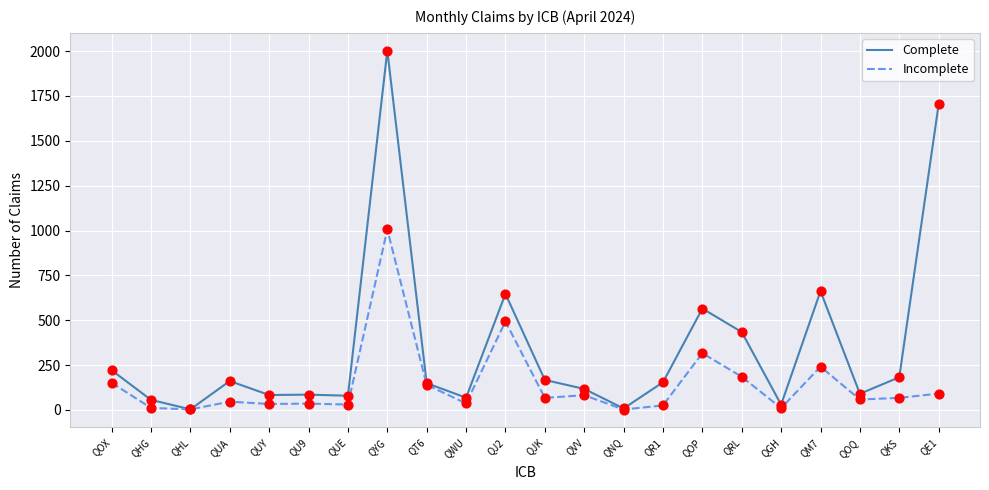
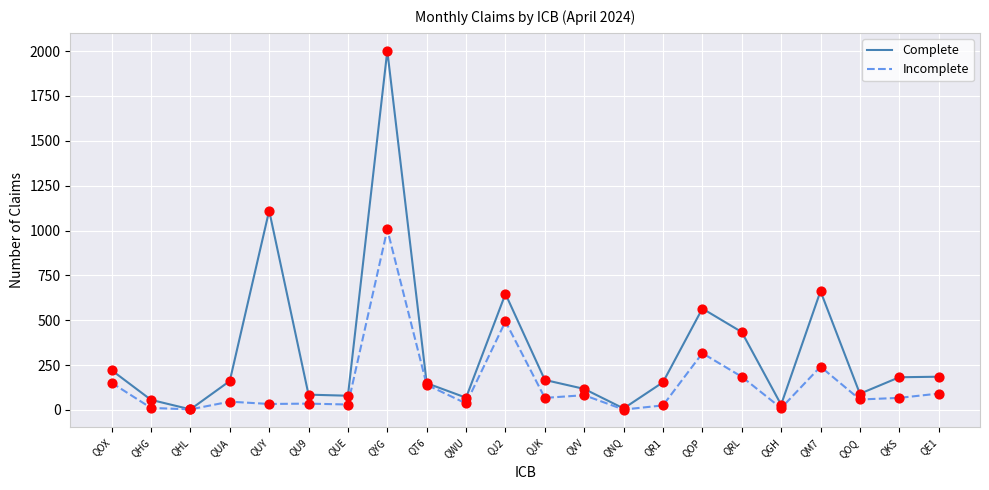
  {
    "Complete": {
      "QOX": 220,
      "QHG": 60,
      "QUA": 160,
-     "QUY": 80,
+     "QUY": 1110,
      "QU9": 90,
      "QUE": 80,
      "QYG": 2000,
      "QWU": 70,
      "QJ2": 650,
      "QJK": 170,
      "QVV": 120,
      "QR1": 150,
      "QOP": 570,
      "QRL": 430,
      "QGH": 30,
      "QM7": 660,
      "QOQ": 90,
      "QKS": 180,
-     "QE1": 1700
+     "QE1": 190
    },
    "Incomplete": {
      "QOX": 150,
      "QHG": 10,
      "QUA": 50,
      "QUY": 30,
      "QU9": 40,
      "QUE": 30,
      "QYG": 1010,
      "QWU": 40,
      "QJ2": 490,
      "QJK": 70,
      "QVV": 80,
      "QR1": 30,
      "QOP": 320,
      "QRL": 190,
      "QGH": 10,
      "QM7": 240,
      "QOQ": 60,
      "QKS": 70,
      "QE1": 90
    }
  }
